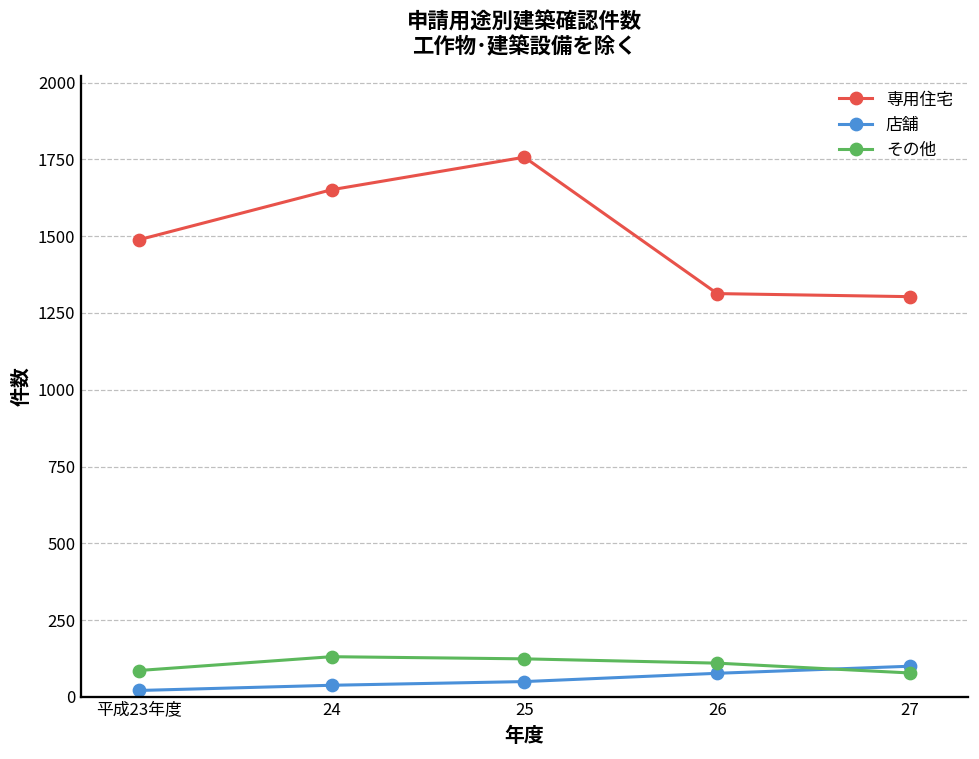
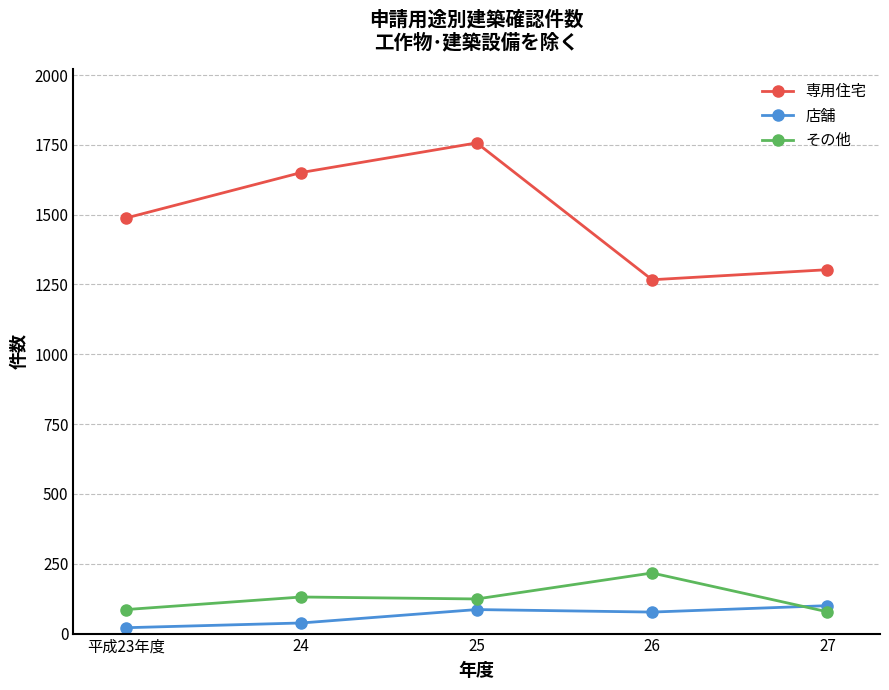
  {
    "専用住宅": {
      "平成23年度": 1490,
      "24": 1650,
      "25": 1760,
-     "26": 1310,
+     "26": 1270,
      "27": 1300
    },
    "店舗": {
      "平成23年度": 20,
      "24": 40,
-     "25": 50,
+     "25": 90,
      "26": 80,
      "27": 100
    },
    "その他": {
      "平成23年度": 90,
      "24": 130,
      "25": 120,
-     "26": 110,
+     "26": 220,
      "27": 80
    }
  }
